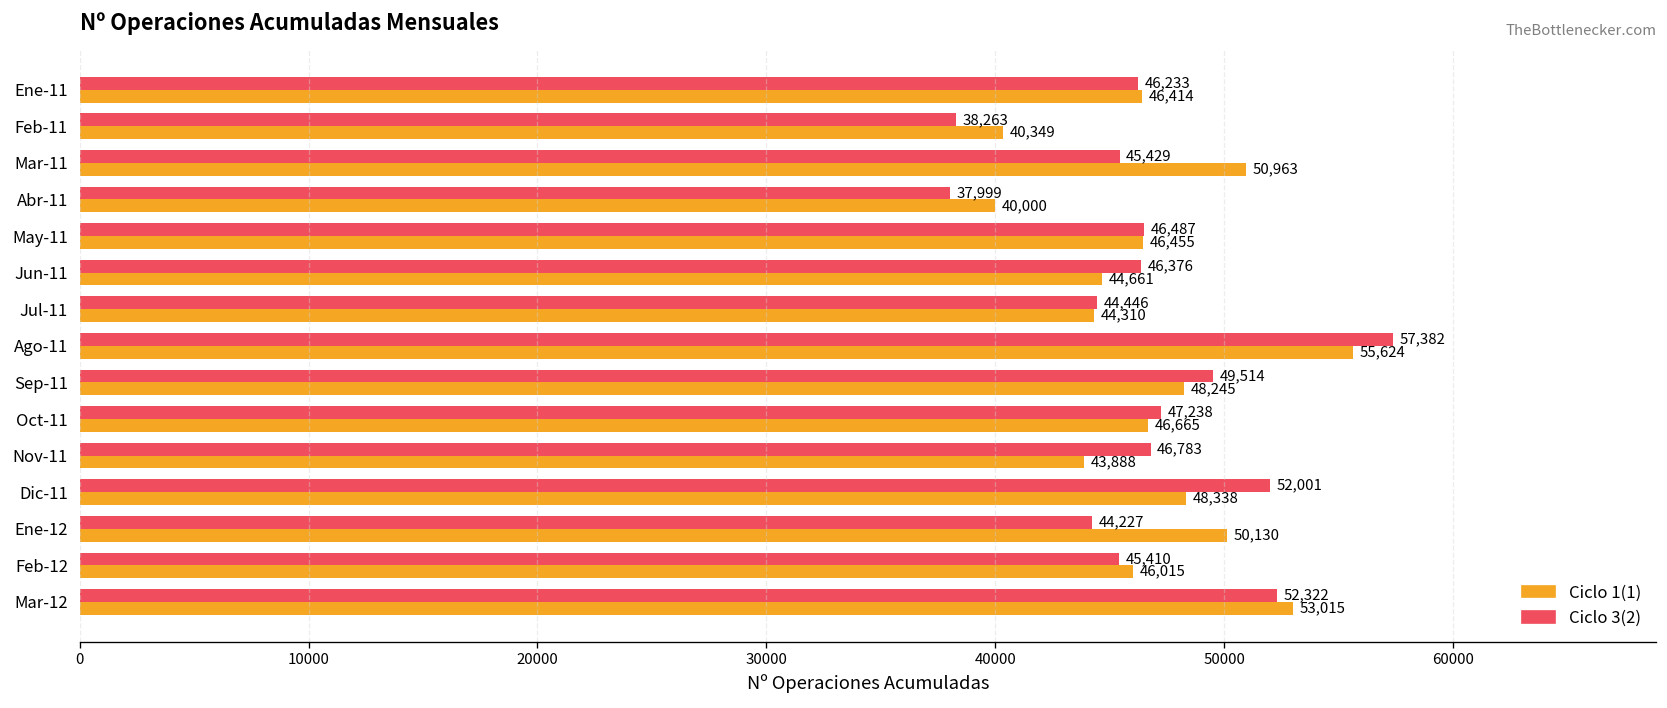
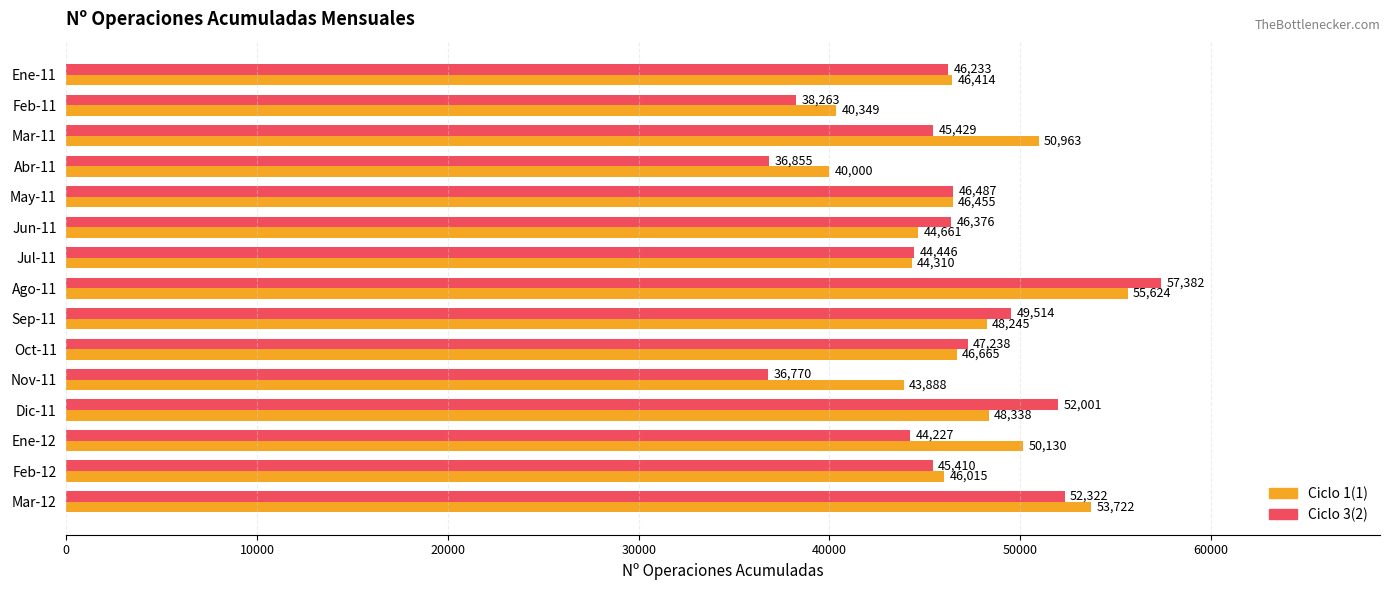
  {
    "Ciclo 1(1)": {
      "Feb-11": "40,349",
      "Mar-11": "50,963",
      "Abr-11": "40,000",
      "Jun-11": "44,661",
      "Ago-11": "55,624",
      "Sep-11": "48,245",
      "Oct-11": "46,665",
      "Nov-11": "43,888",
      "Dic-11": "48,338",
      "Ene-12": "50,130",
      "Feb-12": "46,015",
-     "Mar-12": "53,015"
+     "Mar-12": "53,722"
    },
    "Ciclo 3(2)": {
      "Feb-11": "38,263",
      "Mar-11": "45,429",
-     "Abr-11": "37,999",
+     "Abr-11": "36,855",
      "Jun-11": "46,376",
      "Ago-11": "57,382",
      "Sep-11": "49,514",
      "Oct-11": "47,238",
-     "Nov-11": "46,783",
+     "Nov-11": "36,770",
      "Dic-11": "52,001",
      "Ene-12": "44,227",
      "Feb-12": "45,410",
      "Mar-12": "52,322"
    }
  }
